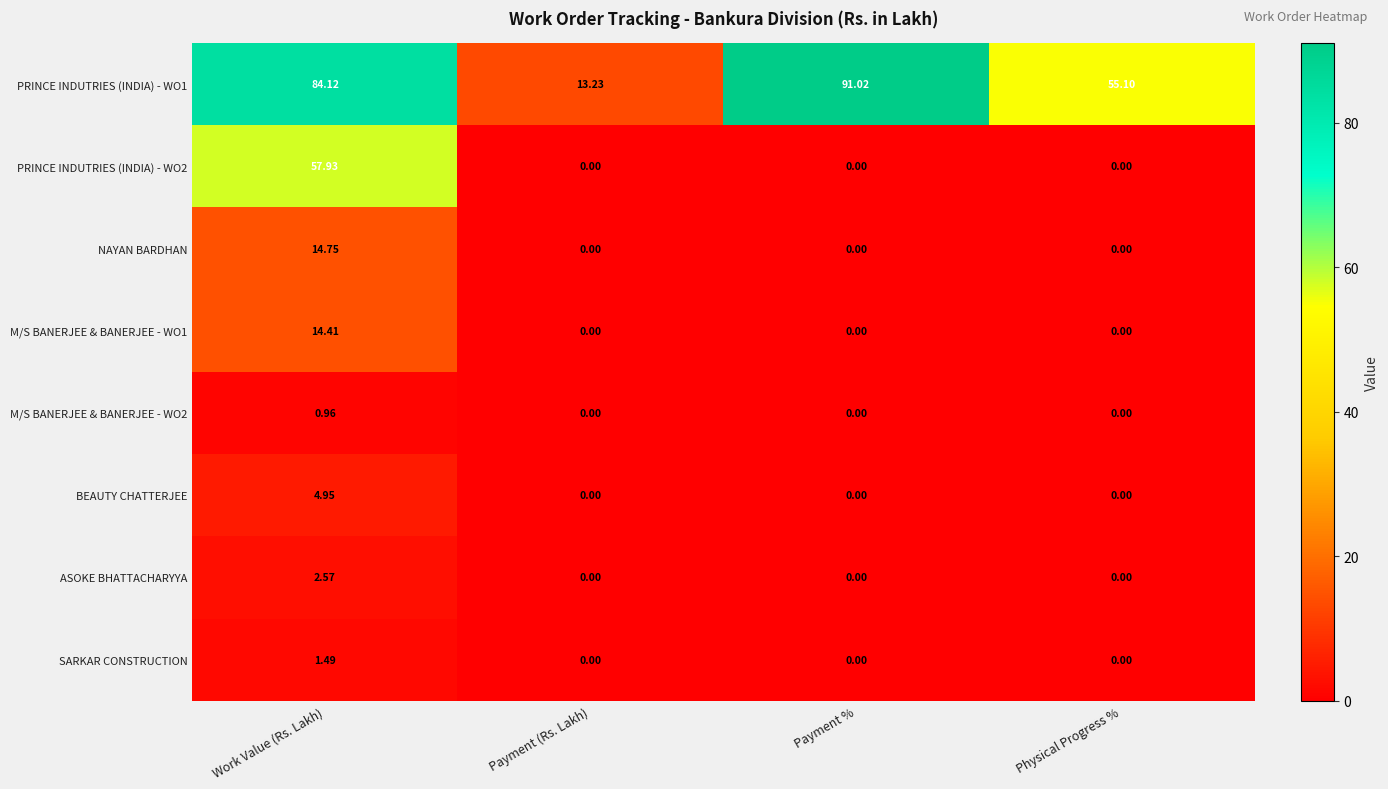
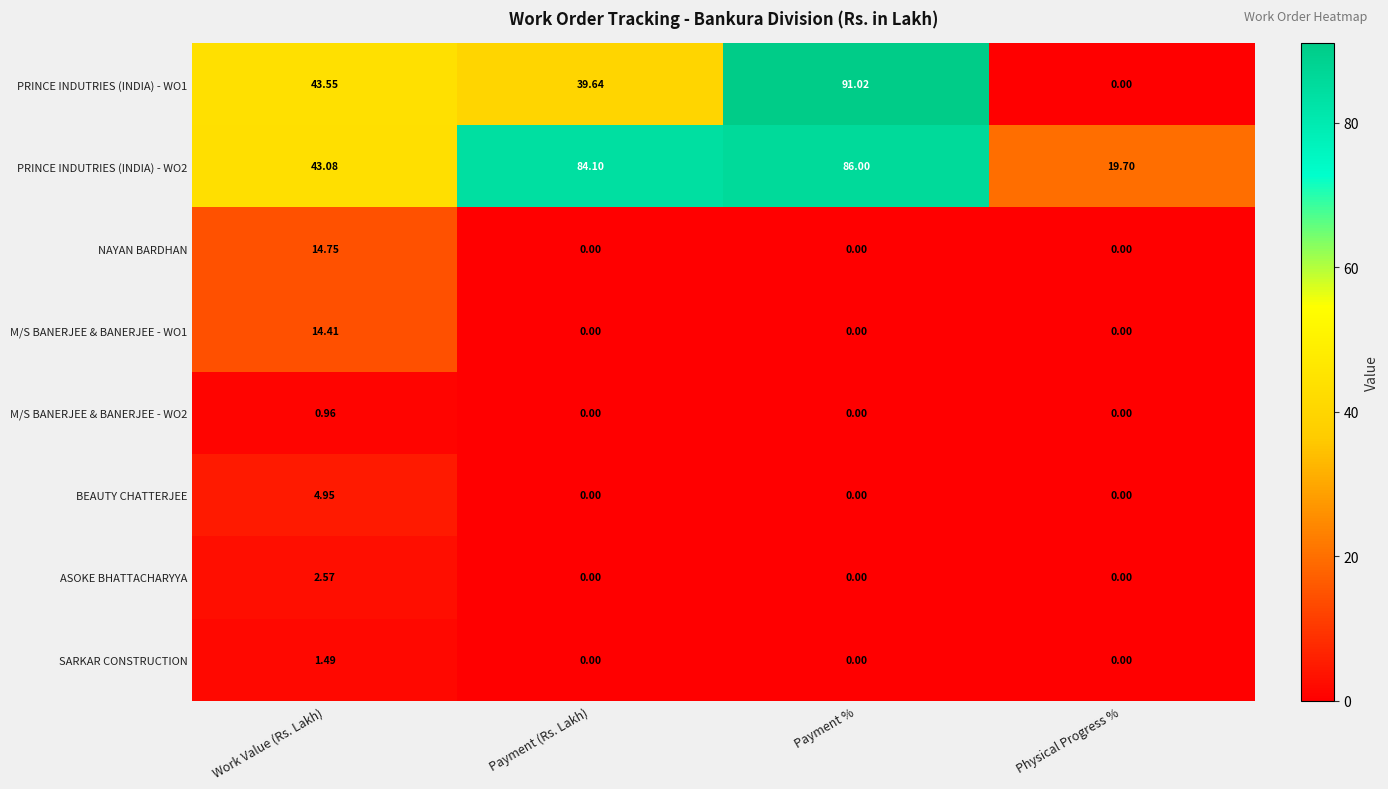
  {
    "PRINCE INDUTRIES (INDIA) - WO1": {
-     "Work Value (Rs. Lakh)": 84.12,
-     "Payment (Rs. Lakh)": 13.23,
+     "Work Value (Rs. Lakh)": 43.55,
+     "Payment (Rs. Lakh)": 39.64,
      "Payment %": 91.02,
-     "Physical Progress %": 55.10
+     "Physical Progress %": 0.00
    },
    "PRINCE INDUTRIES (INDIA) - WO2": {
-     "Work Value (Rs. Lakh)": 57.93,
-     "Payment (Rs. Lakh)": 0.00,
-     "Payment %": 0.00,
-     "Physical Progress %": 0.00
+     "Work Value (Rs. Lakh)": 43.08,
+     "Payment (Rs. Lakh)": 84.10,
+     "Payment %": 86.00,
+     "Physical Progress %": 19.70
    },
    "NAYAN BARDHAN": {
      "Work Value (Rs. Lakh)": 14.75,
      "Payment (Rs. Lakh)": 0.00,
      "Payment %": 0.00,
      "Physical Progress %": 0.00
    },
    "M/S BANERJEE & BANERJEE - WO1": {
      "Work Value (Rs. Lakh)": 14.41,
      "Payment (Rs. Lakh)": 0.00,
      "Payment %": 0.00,
      "Physical Progress %": 0.00
    },
    "M/S BANERJEE & BANERJEE - WO2": {
      "Work Value (Rs. Lakh)": 0.96,
      "Payment (Rs. Lakh)": 0.00,
      "Payment %": 0.00,
      "Physical Progress %": 0.00
    },
    "BEAUTY CHATTERJEE": {
      "Work Value (Rs. Lakh)": 4.95,
      "Payment (Rs. Lakh)": 0.00,
      "Payment %": 0.00,
      "Physical Progress %": 0.00
    },
    "ASOKE BHATTACHARYYA": {
      "Work Value (Rs. Lakh)": 2.57,
      "Payment (Rs. Lakh)": 0.00,
      "Payment %": 0.00,
      "Physical Progress %": 0.00
    },
    "SARKAR CONSTRUCTION": {
      "Work Value (Rs. Lakh)": 1.49,
      "Payment (Rs. Lakh)": 0.00,
      "Payment %": 0.00,
      "Physical Progress %": 0.00
    }
  }
